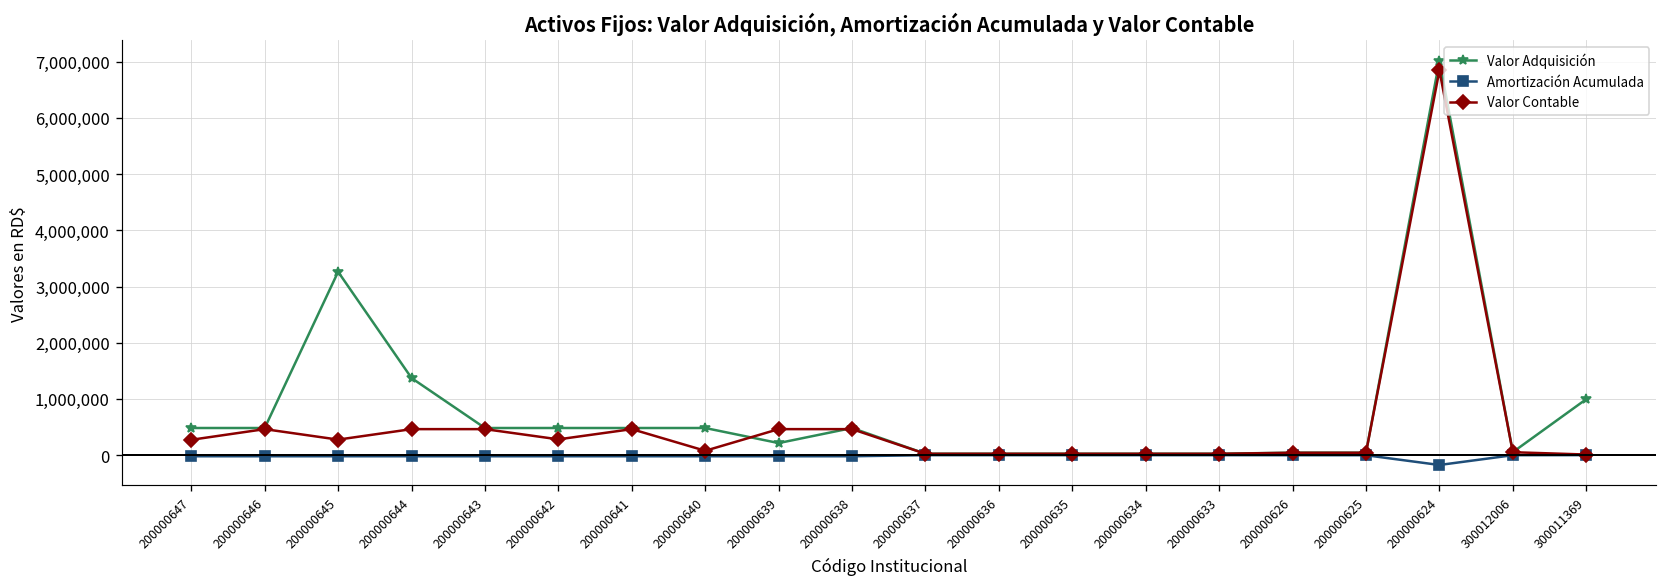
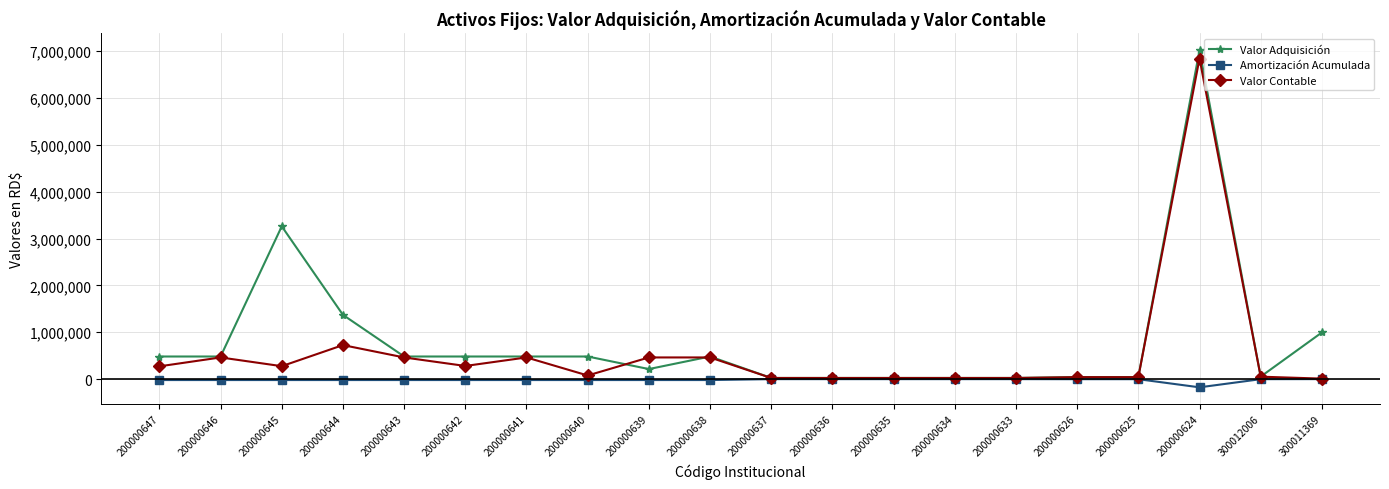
  {
    "Valor Adquisición": {
      "200000647": "500,000",
      "200000645": "3,300,000",
      "200000644": "1,400,000",
      "200000642": "500,000",
      "200000640": "500,000",
      "200000639": "200,000",
      "200000624": "7,000,000",
      "300011369": "1,000,000"
    },
    "Amortización Acumulada": {
      "200000647": "0",
      "200000646": "0",
      "200000645": "0",
      "200000644": "0",
      "200000643": "0",
      "200000642": "0",
      "200000641": "0",
      "200000640": "0",
      "200000639": "0",
      "200000638": "0",
      "200000624": "-200,000"
    },
    "Valor Contable": {
      "200000647": "300,000",
      "200000645": "300,000",
-     "200000644": "500,000",
+     "200000644": "700,000",
      "200000642": "300,000",
      "200000640": "100,000",
      "200000639": "500,000",
      "200000624": "6,800,000"
    }
  }
